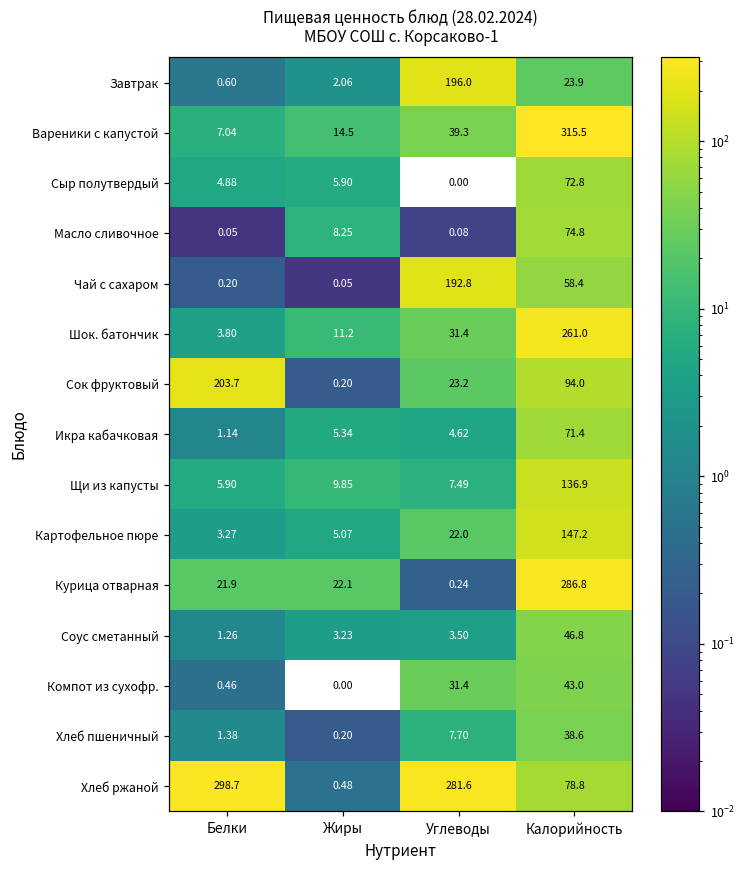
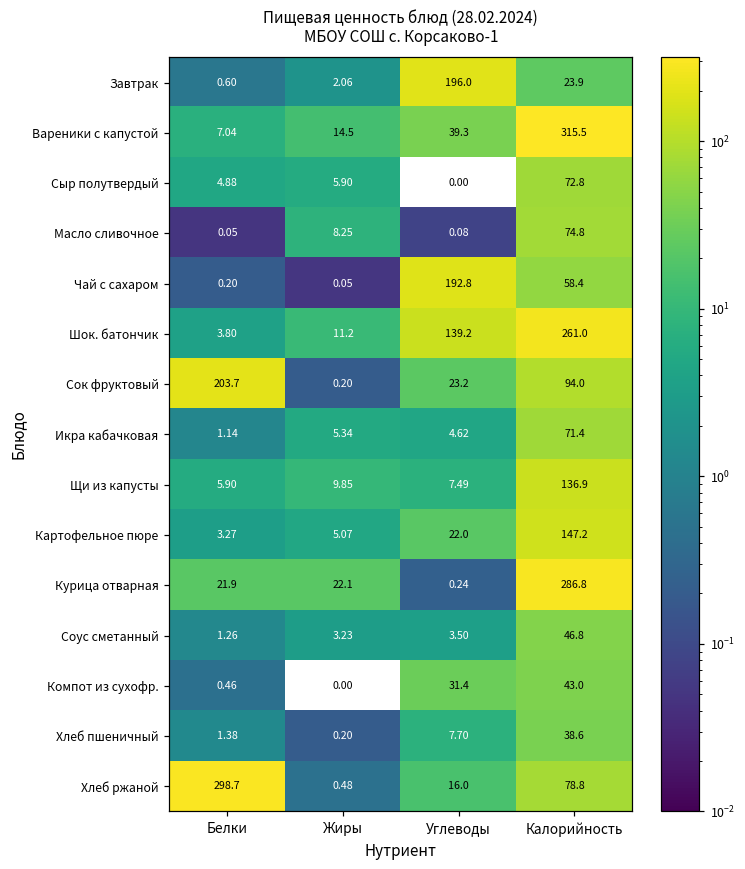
  {
    "Завтрак": {
      "Белки": 0.60,
      "Жиры": 2.06,
      "Углеводы": 196.0,
      "Калорийность": 23.9
    },
    "Вареники с капустой": {
      "Белки": 7.04,
      "Жиры": 14.5,
      "Углеводы": 39.3,
      "Калорийность": 315.5
    },
    "Сыр полутвердый": {
      "Белки": 4.88,
      "Жиры": 5.90,
      "Углеводы": 0.00,
      "Калорийность": 72.8
    },
    "Масло сливочное": {
      "Белки": 0.05,
      "Жиры": 8.25,
      "Углеводы": 0.08,
      "Калорийность": 74.8
    },
    "Чай с сахаром": {
      "Белки": 0.20,
      "Жиры": 0.05,
      "Углеводы": 192.8,
      "Калорийность": 58.4
    },
    "Шок. батончик": {
      "Белки": 3.80,
      "Жиры": 11.2,
-     "Углеводы": 31.4,
+     "Углеводы": 139.2,
      "Калорийность": 261.0
    },
    "Сок фруктовый": {
      "Белки": 203.7,
      "Жиры": 0.20,
      "Углеводы": 23.2,
      "Калорийность": 94.0
    },
    "Икра кабачковая": {
      "Белки": 1.14,
      "Жиры": 5.34,
      "Углеводы": 4.62,
      "Калорийность": 71.4
    },
    "Щи из капусты": {
      "Белки": 5.90,
      "Жиры": 9.85,
      "Углеводы": 7.49,
      "Калорийность": 136.9
    },
    "Картофельное пюре": {
      "Белки": 3.27,
      "Жиры": 5.07,
      "Углеводы": 22.0,
      "Калорийность": 147.2
    },
    "Курица отварная": {
      "Белки": 21.9,
      "Жиры": 22.1,
      "Углеводы": 0.24,
      "Калорийность": 286.8
    },
    "Соус сметанный": {
      "Белки": 1.26,
      "Жиры": 3.23,
      "Углеводы": 3.50,
      "Калорийность": 46.8
    },
    "Компот из сухофр.": {
      "Белки": 0.46,
      "Жиры": 0.00,
      "Углеводы": 31.4,
      "Калорийность": 43.0
    },
    "Хлеб пшеничный": {
      "Белки": 1.38,
      "Жиры": 0.20,
      "Углеводы": 7.70,
      "Калорийность": 38.6
    },
    "Хлеб ржаной": {
      "Белки": 298.7,
      "Жиры": 0.48,
-     "Углеводы": 281.6,
+     "Углеводы": 16.0,
      "Калорийность": 78.8
    }
  }
